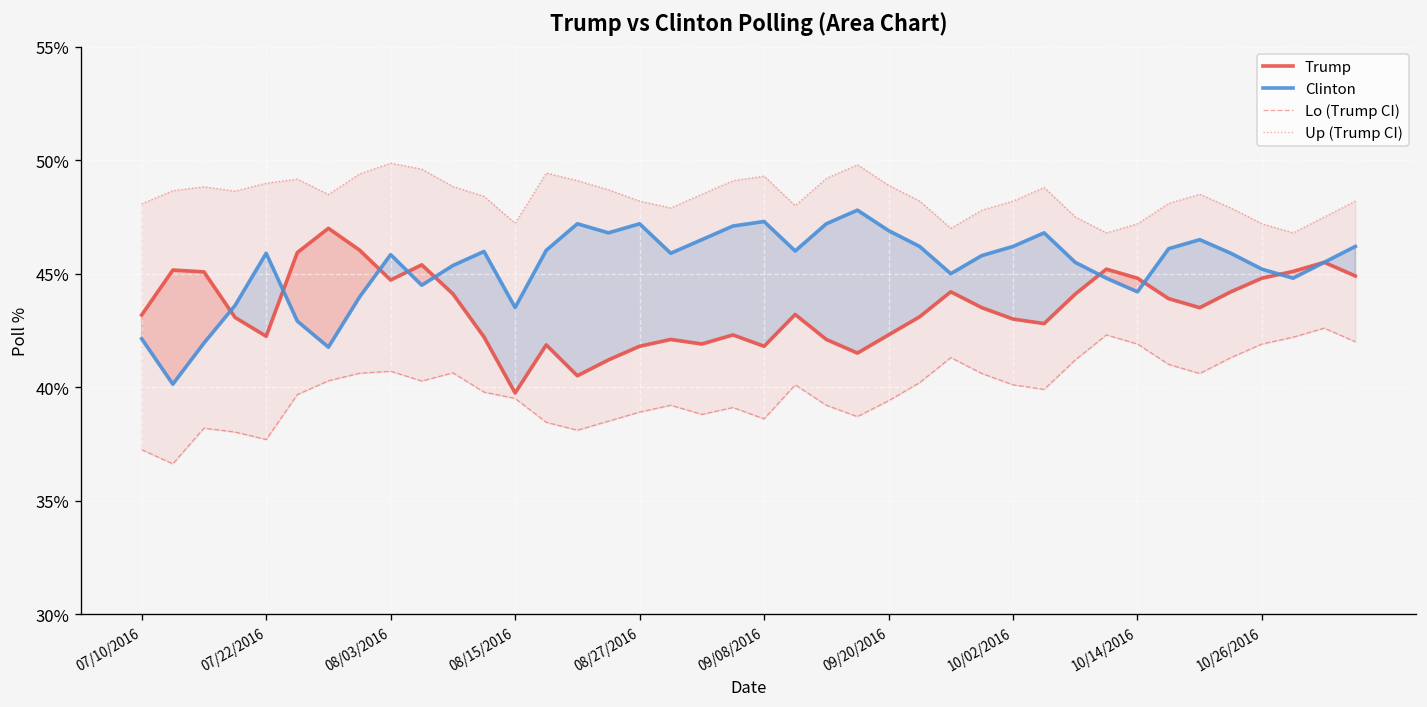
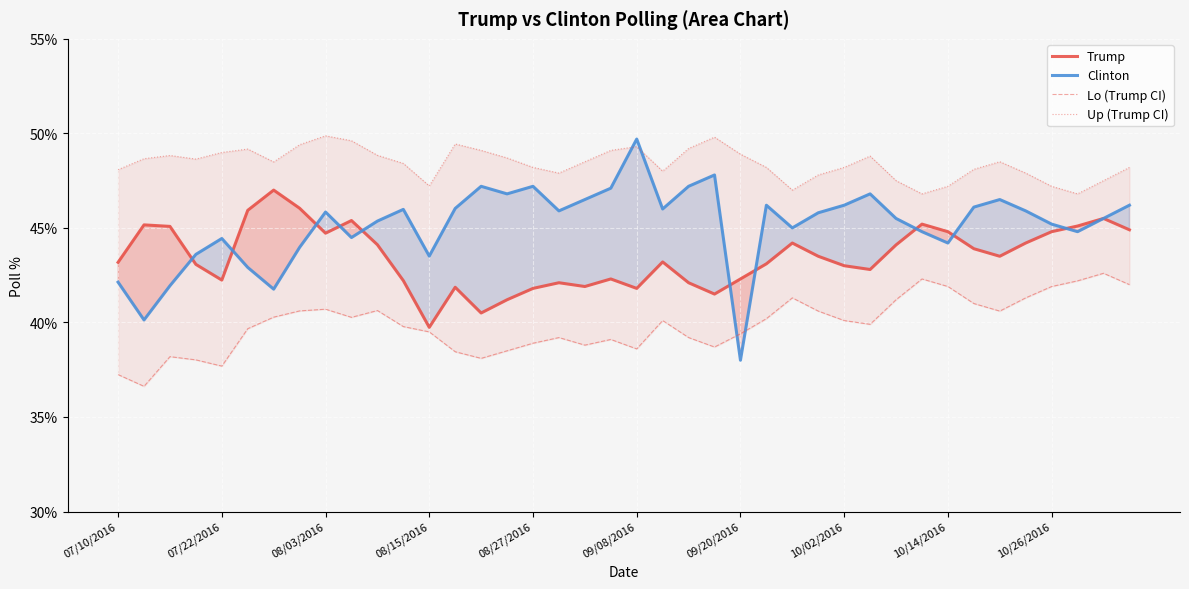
  {
    "Clinton": {
      "07/10/2016": "42.1%",
-     "07/22/2016": "45.9%",
+     "07/22/2016": "44.4%",
      "08/03/2016": "45.8%",
      "08/15/2016": "43.5%",
      "08/27/2016": "47.2%",
-     "09/08/2016": "47.3%",
-     "09/20/2016": "46.9%",
+     "09/08/2016": "49.7%",
+     "09/20/2016": "38.0%",
      "10/02/2016": "46.2%",
      "10/14/2016": "44.2%",
      "10/26/2016": "45.2%"
    }
  }
